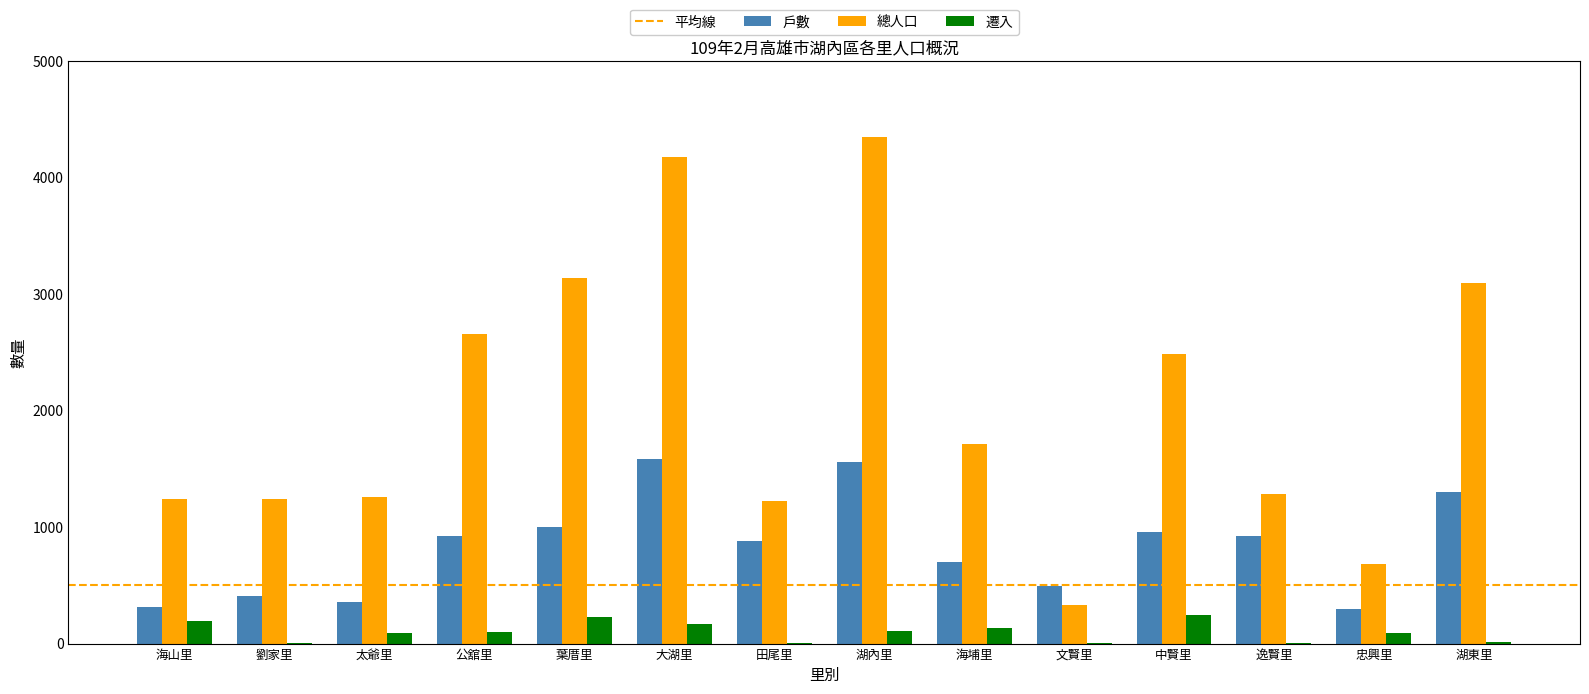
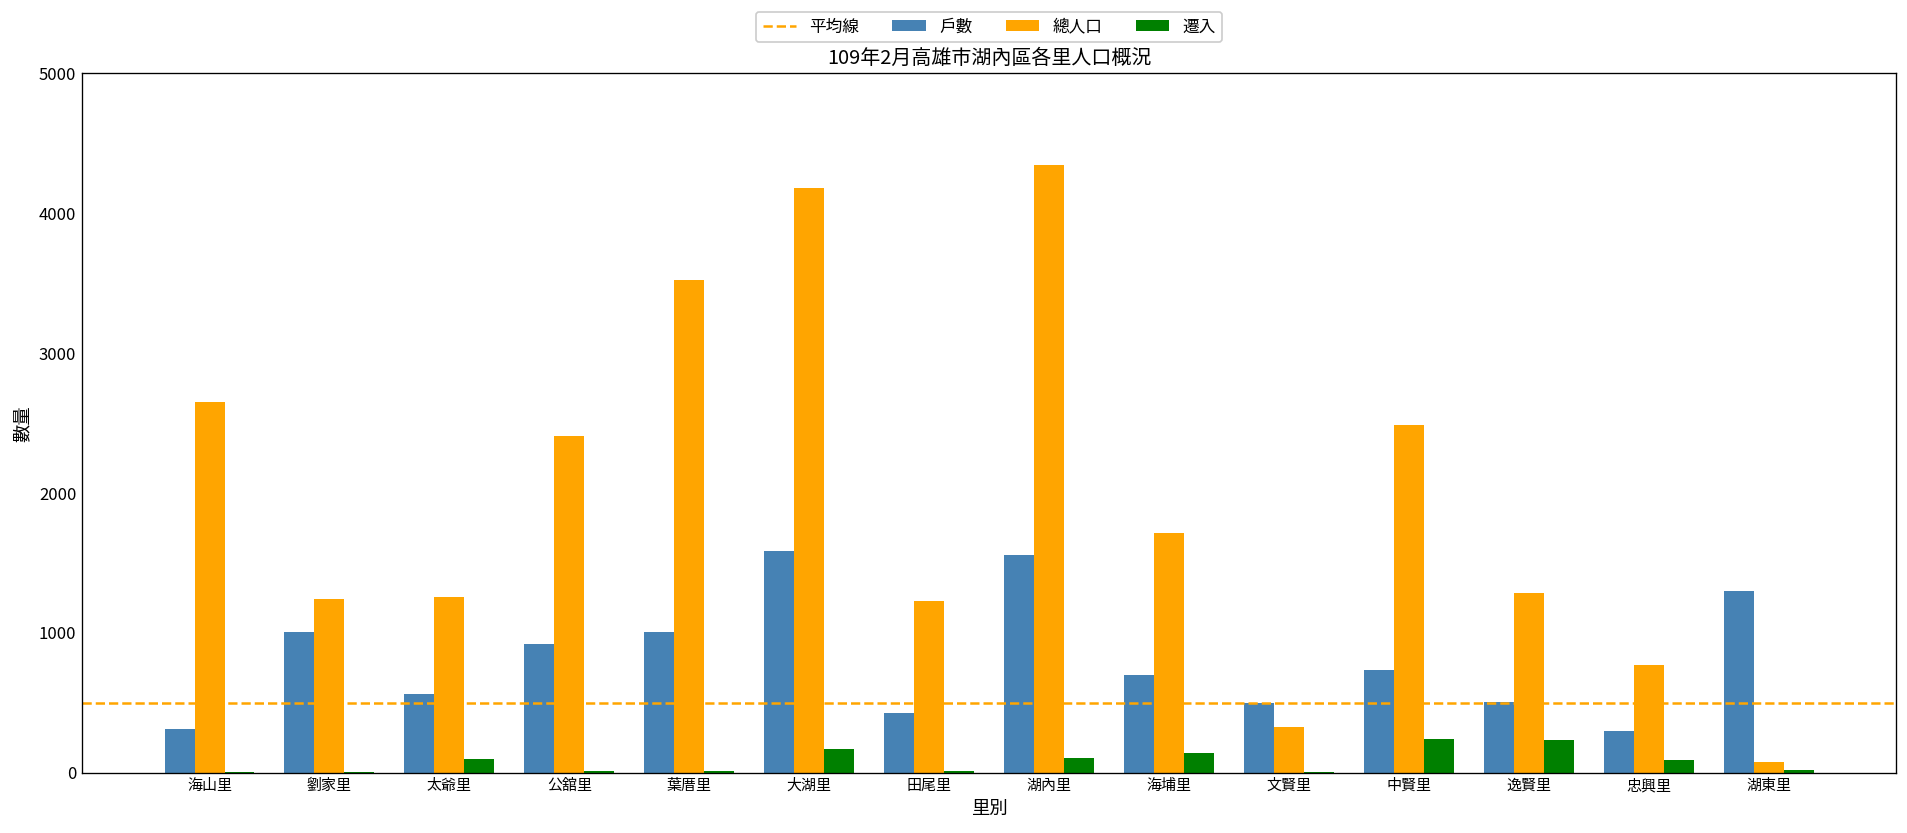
  {
    "戶數": {
      "海山里": 310,
-     "劉家里": 410,
-     "太爺里": 350,
+     "劉家里": 1010,
+     "太爺里": 560,
      "公舘里": 920,
      "葉厝里": 1000,
      "大湖里": 1580,
-     "田尾里": 880,
+     "田尾里": 420,
      "湖內里": 1560,
      "海埔里": 700,
      "文賢里": 490,
-     "中賢里": 960,
-     "逸賢里": 930,
+     "中賢里": 730,
+     "逸賢里": 500,
      "忠興里": 290,
      "湖東里": 1300
    },
    "總人口": {
-     "海山里": 1240,
+     "海山里": 2650,
      "劉家里": 1240,
      "太爺里": 1260,
-     "公舘里": 2650,
-     "葉厝里": 3140,
+     "公舘里": 2410,
+     "葉厝里": 3530,
      "大湖里": 4180,
      "田尾里": 1230,
      "湖內里": 4350,
      "海埔里": 1710,
      "文賢里": 330,
      "中賢里": 2480,
      "逸賢里": 1290,
-     "忠興里": 680,
-     "湖東里": 3090
+     "忠興里": 770,
+     "湖東里": 80
    },
    "遷入": {
-     "海山里": 190,
+     "海山里": 0,
      "太爺里": 90,
-     "公舘里": 100,
-     "葉厝里": 230,
+     "公舘里": 10,
+     "葉厝里": 10,
      "大湖里": 170,
      "湖內里": 110,
      "海埔里": 140,
      "中賢里": 240,
-     "逸賢里": 10,
+     "逸賢里": 230,
      "忠興里": 90
    }
  }
